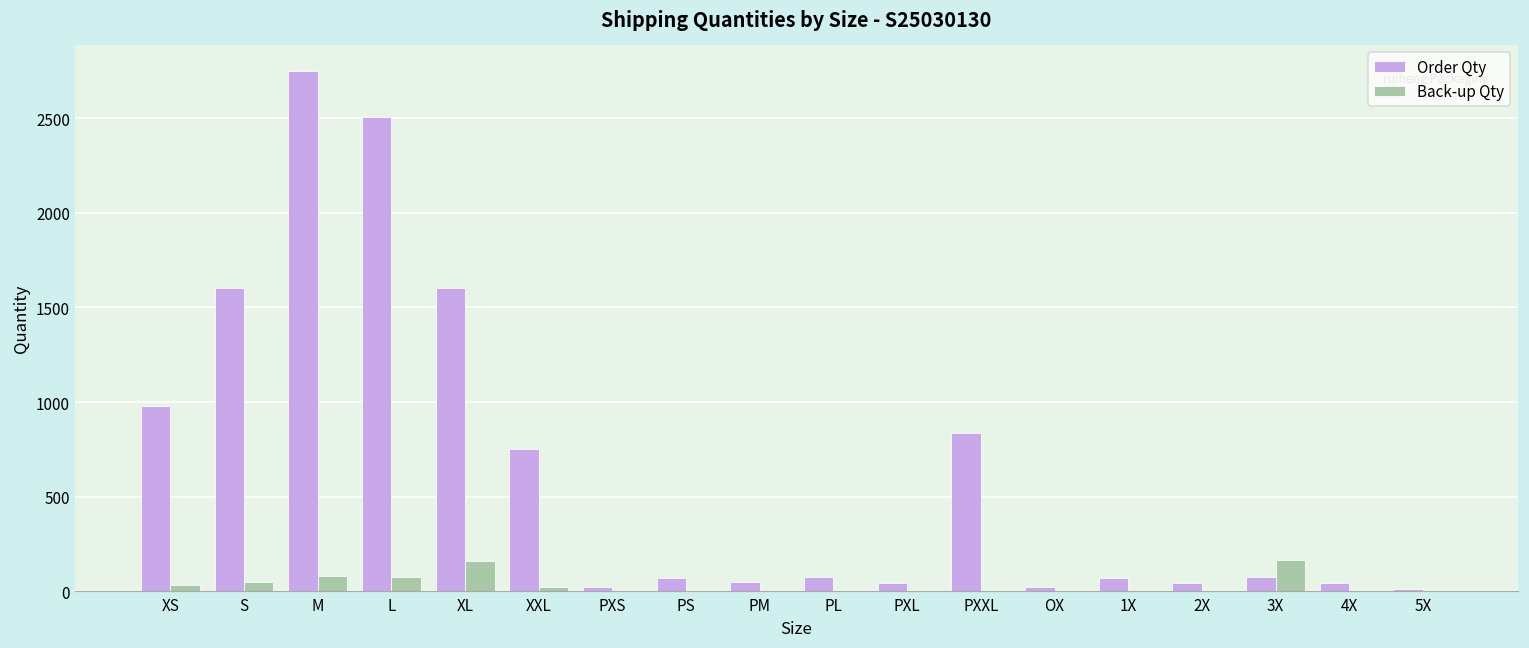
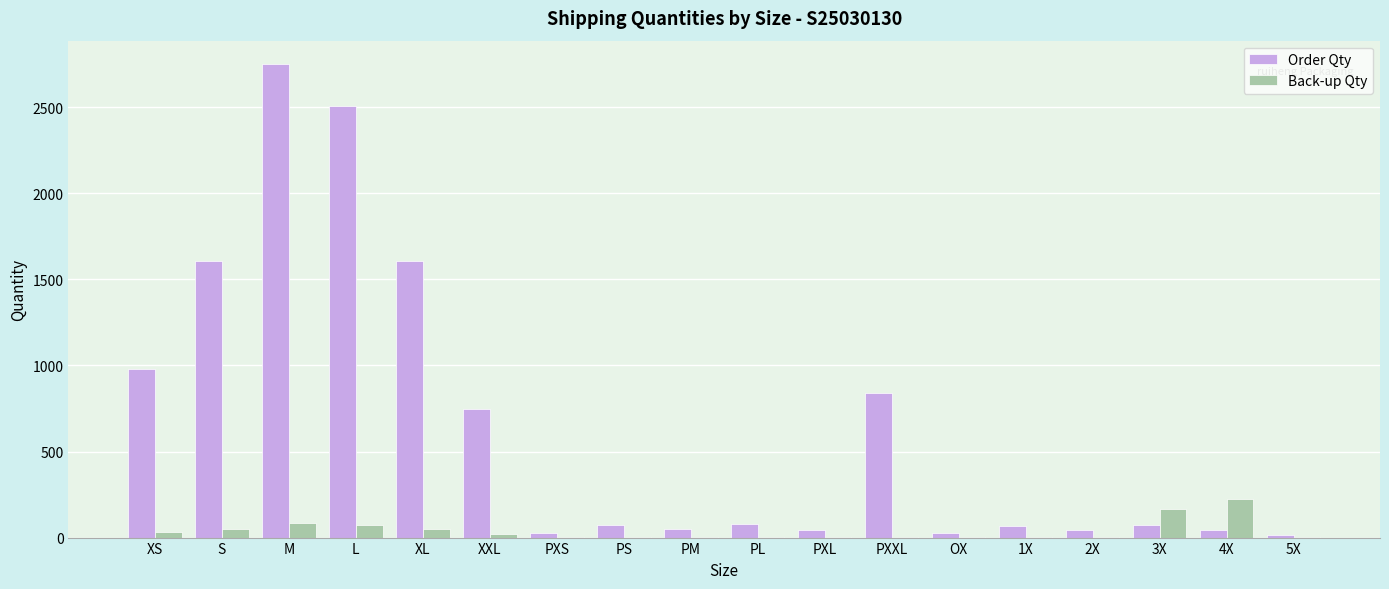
  {
    "Order Qty": {
      "XS": 980,
      "S": 1610,
      "M": 2750,
      "L": 2510,
      "XL": 1610,
      "XXL": 750,
      "PXS": 30,
      "PS": 70,
      "PM": 50,
      "PL": 80,
      "PXL": 40,
      "PXXL": 840,
      "OX": 20,
      "1X": 70,
      "2X": 40,
      "3X": 80,
      "4X": 40,
      "5X": 20
    },
    "Back-up Qty": {
      "XS": 30,
      "S": 50,
      "M": 80,
      "L": 80,
-     "XL": 160,
+     "XL": 50,
      "XXL": 20,
      "3X": 160,
-     "4X": 0
+     "4X": 220
    }
  }
